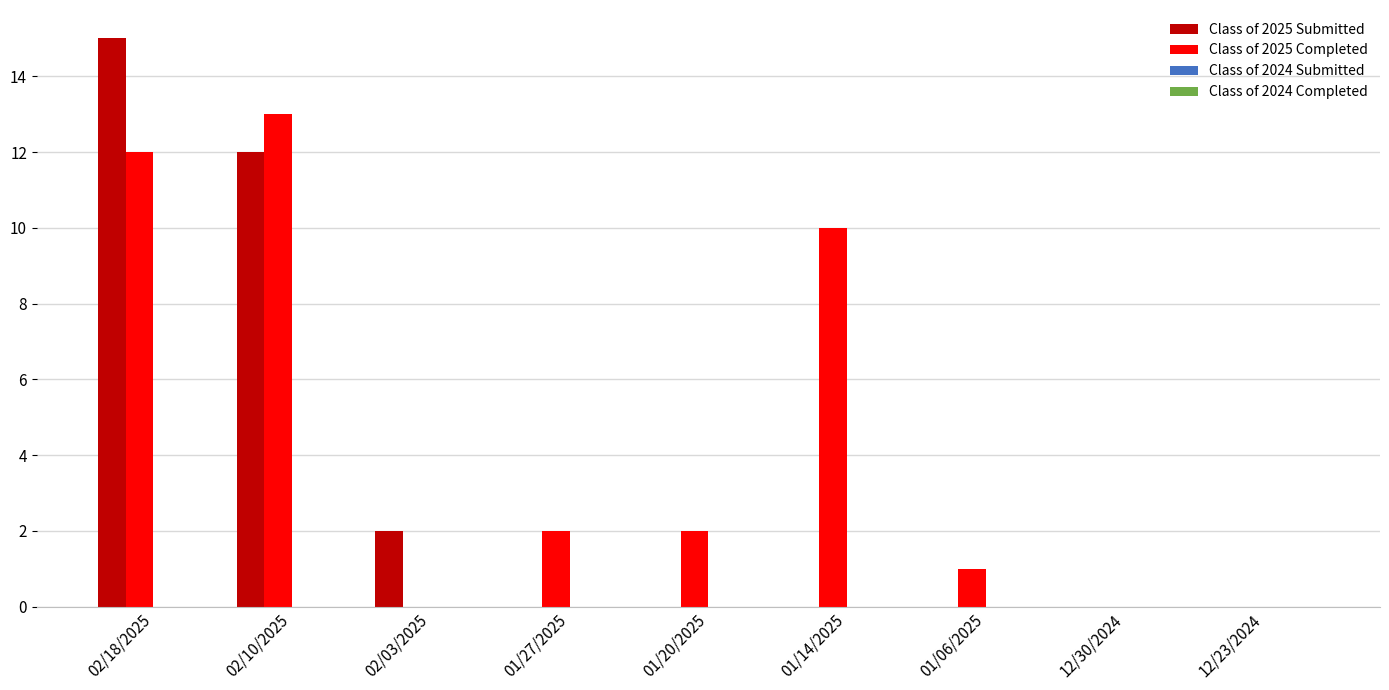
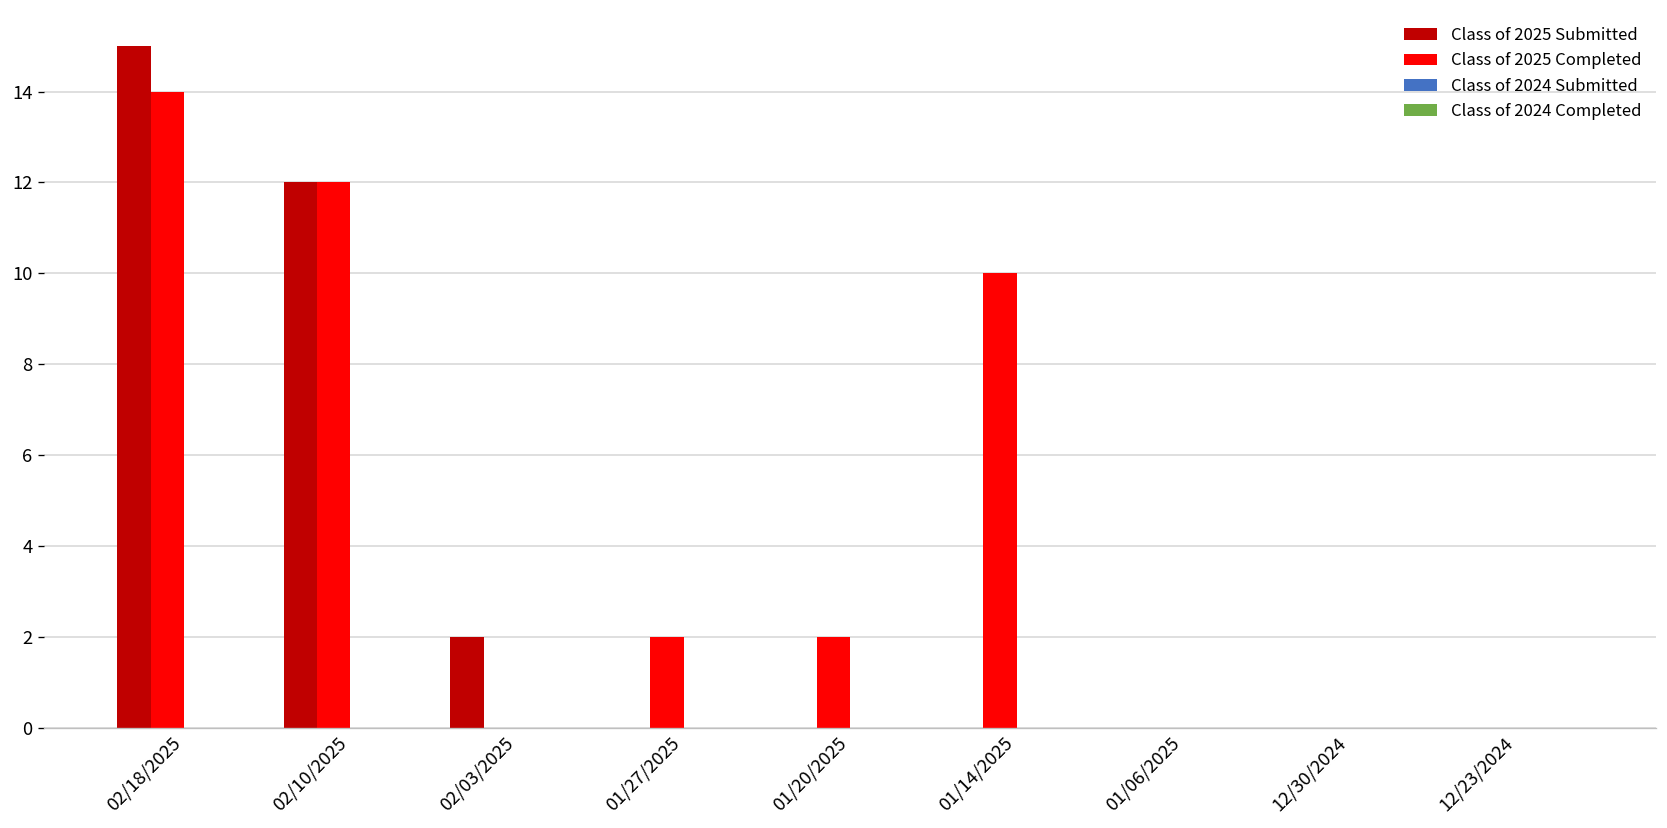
  {
    "Class of 2025 Submitted": {
      "02/18/2025": 15,
      "02/10/2025": 12,
      "02/03/2025": 2,
      "01/27/2025": 0,
      "01/20/2025": 0,
      "01/14/2025": 0,
      "01/06/2025": 0,
      "12/30/2024": 0,
      "12/23/2024": 0
    },
    "Class of 2025 Completed": {
-     "02/18/2025": 12,
-     "02/10/2025": 13,
+     "02/18/2025": 14,
+     "02/10/2025": 12,
      "02/03/2025": 0,
      "01/27/2025": 2,
      "01/20/2025": 2,
      "01/14/2025": 10,
-     "01/06/2025": 1,
+     "01/06/2025": 0,
      "12/30/2024": 0,
      "12/23/2024": 0
    },
    "Class of 2024 Submitted": {
      "02/18/2025": 0,
      "02/10/2025": 0,
      "02/03/2025": 0,
      "01/27/2025": 0,
      "01/20/2025": 0,
      "01/14/2025": 0,
      "01/06/2025": 0,
      "12/30/2024": 0,
      "12/23/2024": 0
    },
    "Class of 2024 Completed": {
      "02/18/2025": 0,
      "02/10/2025": 0,
      "02/03/2025": 0,
      "01/27/2025": 0,
      "01/20/2025": 0,
      "01/14/2025": 0,
      "01/06/2025": 0,
      "12/30/2024": 0,
      "12/23/2024": 0
    }
  }
